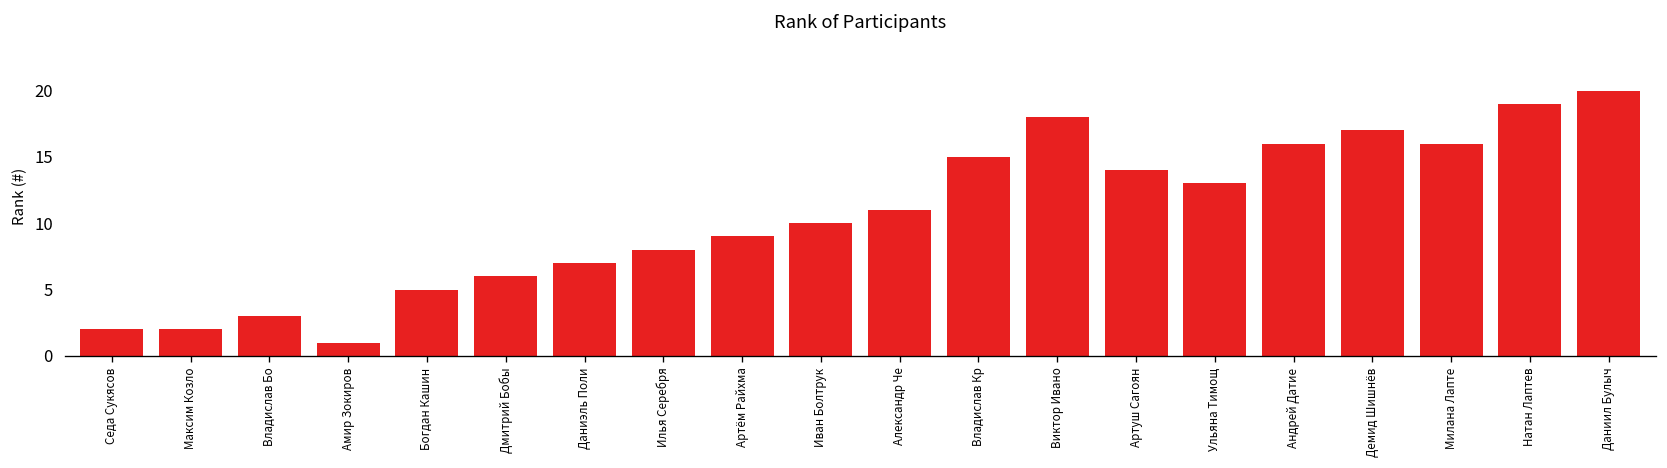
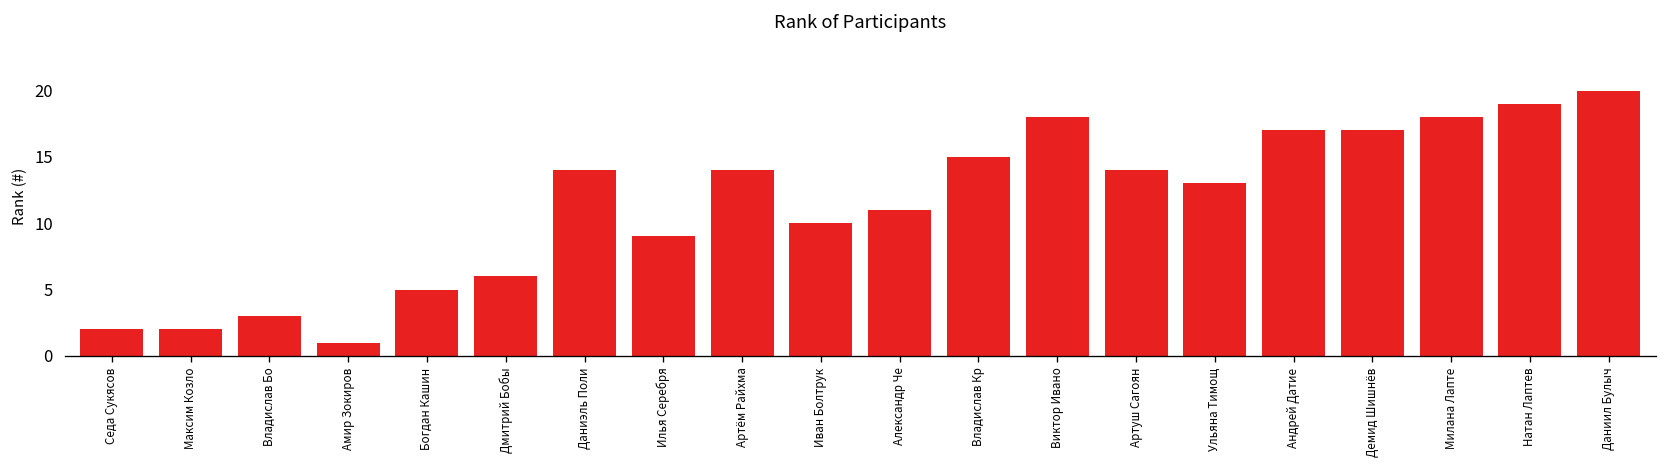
  {
    "Седа Сукясов": 2,
    "Максим Козло": 2,
    "Владислав Бо": 3,
    "Амир Зокиров": 1,
    "Богдан Кашин": 5,
    "Дмитрий Бобы": 6,
-   "Даниэль Поли": 7,
-   "Илья Серебря": 8,
-   "Артём Райхма": 9,
+   "Даниэль Поли": 14,
+   "Илья Серебря": 9,
+   "Артём Райхма": 14,
    "Иван Болтрук": 10,
    "Александр Че": 11,
    "Владислав Кр": 15,
    "Виктор Ивано": 18,
    "Артуш Сагоян": 14,
    "Ульяна Тимощ": 13,
-   "Андрей Датие": 16,
+   "Андрей Датие": 17,
    "Демид Шишнёв": 17,
-   "Милана Лапте": 16,
+   "Милана Лапте": 18,
    "Натан Лаптев": 19,
    "Даниил Булыч": 20
  }
